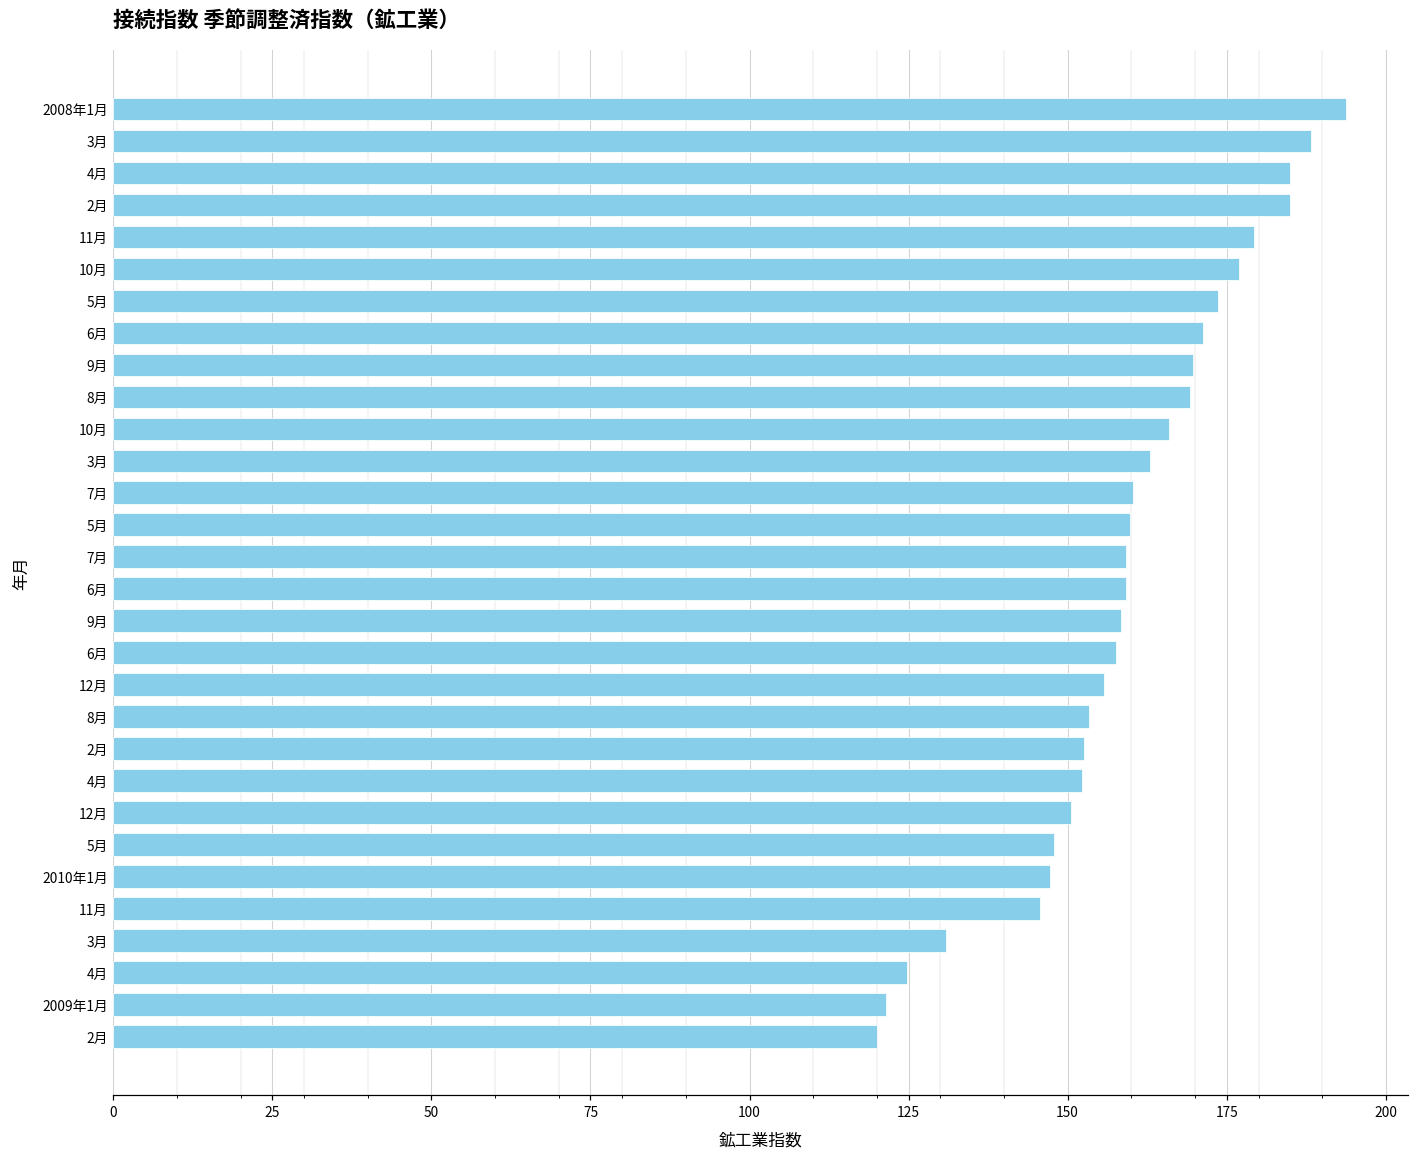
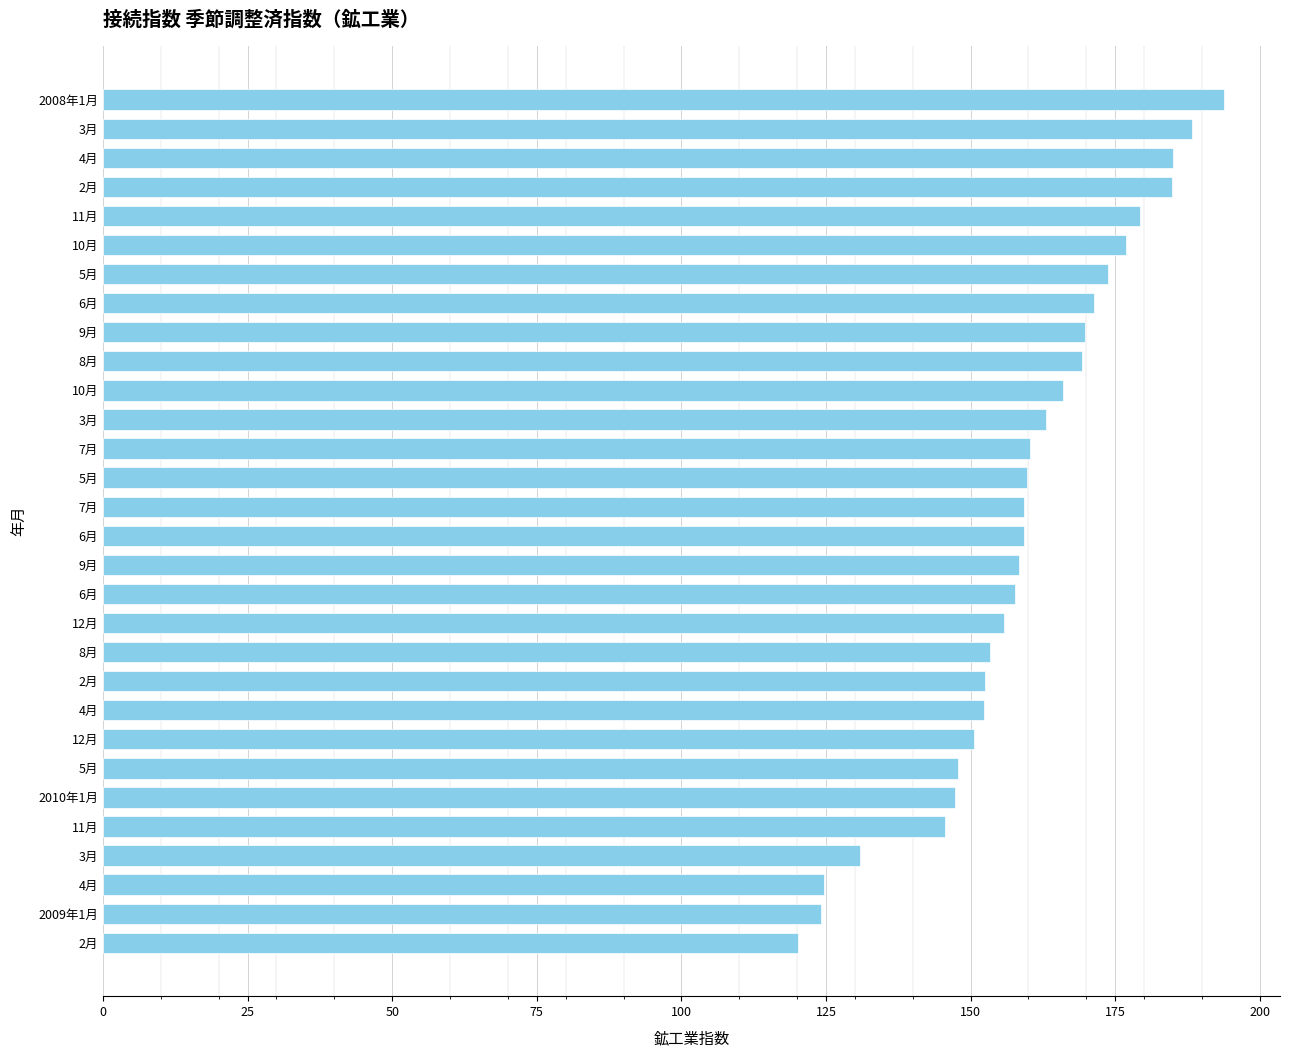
  {
    "2008年1月": 194,
    "2010年1月": 147,
-   "2009年1月": 121
+   "2009年1月": 124
  }
